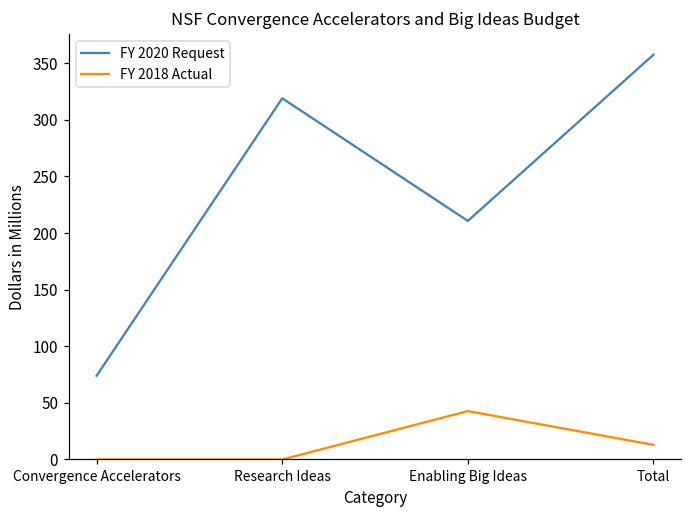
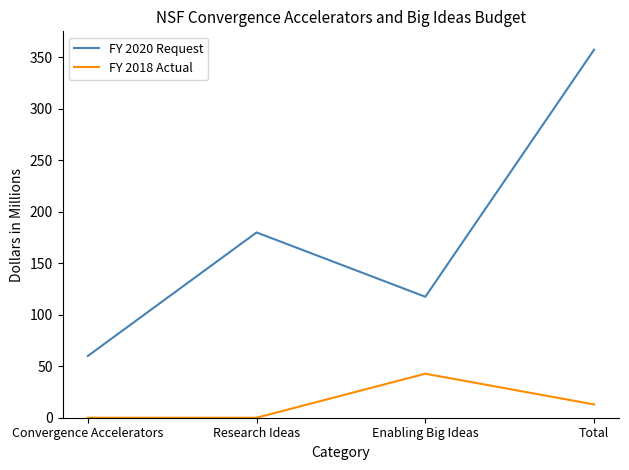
  {
    "FY 2020 Request": {
-     "Convergence Accelerators": 74,
-     "Research Ideas": 319,
-     "Enabling Big Ideas": 211,
+     "Convergence Accelerators": 60,
+     "Research Ideas": 180,
+     "Enabling Big Ideas": 118,
      "Total": 358
    },
    "FY 2018 Actual": {
      "Convergence Accelerators": 0,
      "Research Ideas": 0,
      "Enabling Big Ideas": 43,
      "Total": 13
    }
  }
